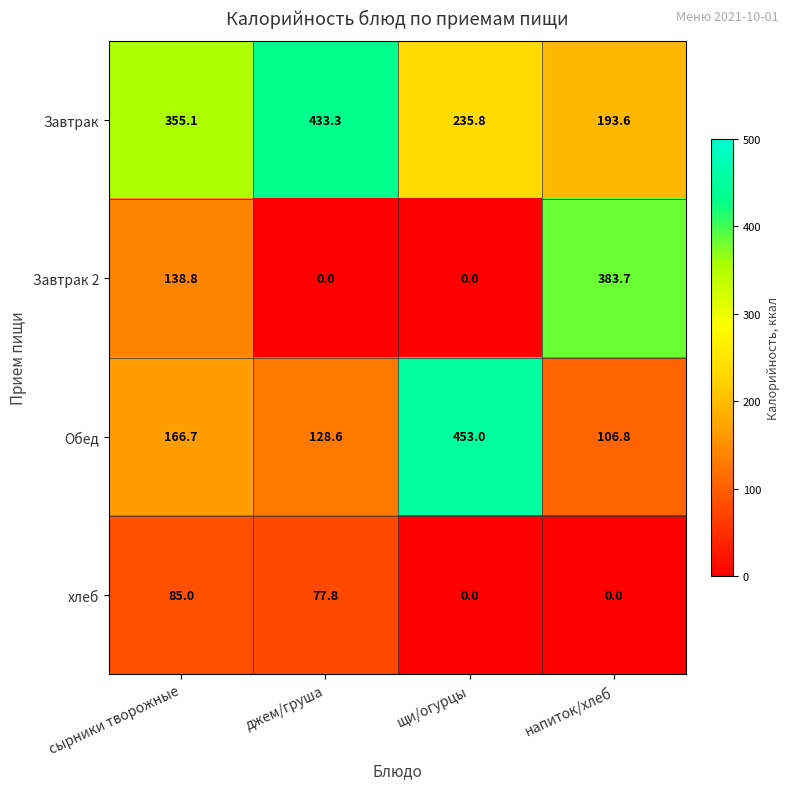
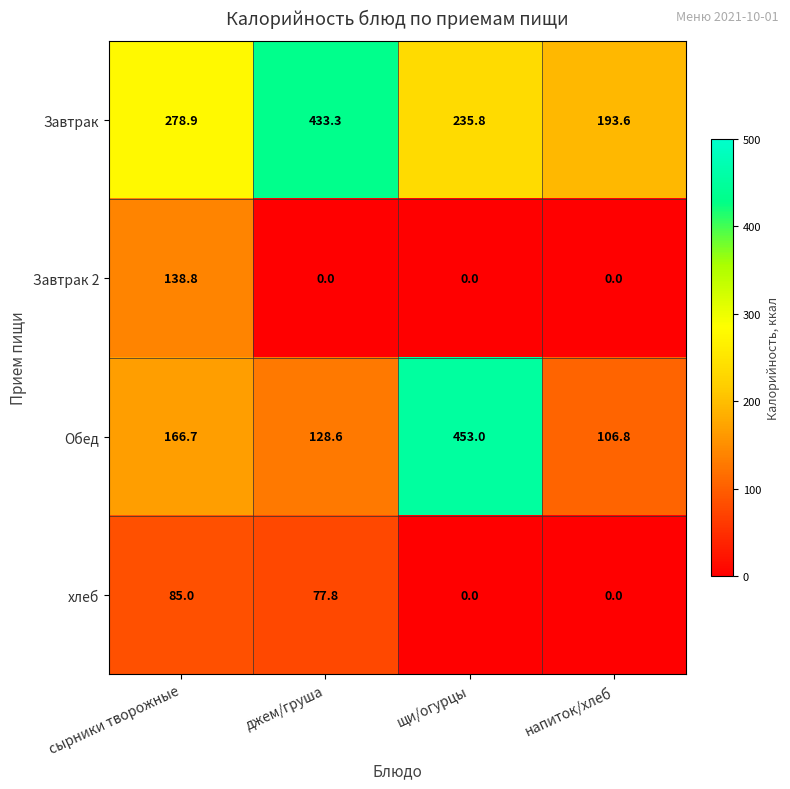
  {
    "Завтрак": {
-     "сырники творожные": 355.1,
+     "сырники творожные": 278.9,
      "джем/груша": 433.3,
      "щи/огурцы": 235.8,
      "напиток/хлеб": 193.6
    },
    "Завтрак 2": {
      "сырники творожные": 138.8,
      "джем/груша": 0.0,
      "щи/огурцы": 0.0,
-     "напиток/хлеб": 383.7
+     "напиток/хлеб": 0.0
    },
    "Обед": {
      "сырники творожные": 166.7,
      "джем/груша": 128.6,
      "щи/огурцы": 453.0,
      "напиток/хлеб": 106.8
    },
    "хлеб": {
      "сырники творожные": 85.0,
      "джем/груша": 77.8,
      "щи/огурцы": 0.0,
      "напиток/хлеб": 0.0
    }
  }
